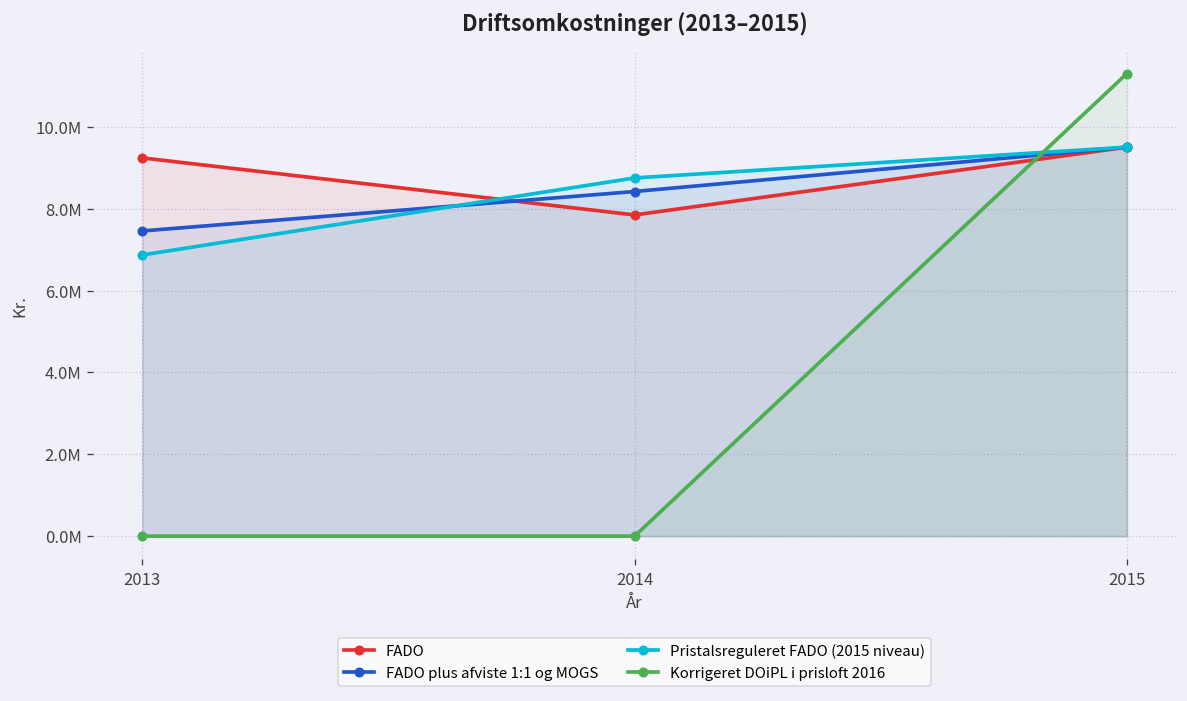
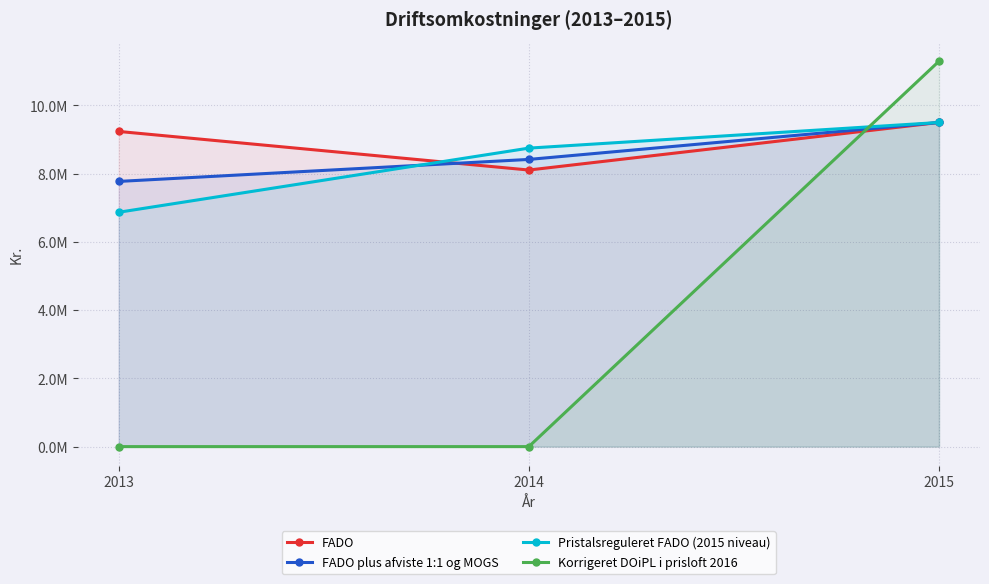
  {
    "FADO": {
      "2013": 9200000,
-     "2014": 7800000
+     "2014": 8100000
    },
    "FADO plus afviste 1:1 og MOGS": {
-     "2013": 7500000,
+     "2013": 7800000,
      "2014": 8400000
    },
    "Pristalsreguleret FADO (2015 niveau)": {
      "2013": 6900000,
      "2014": 8700000
    },
    "Korrigeret DOiPL i prisloft 2016": {
      "2013": 0,
      "2014": 0,
      "2015": 11300000
    }
  }
